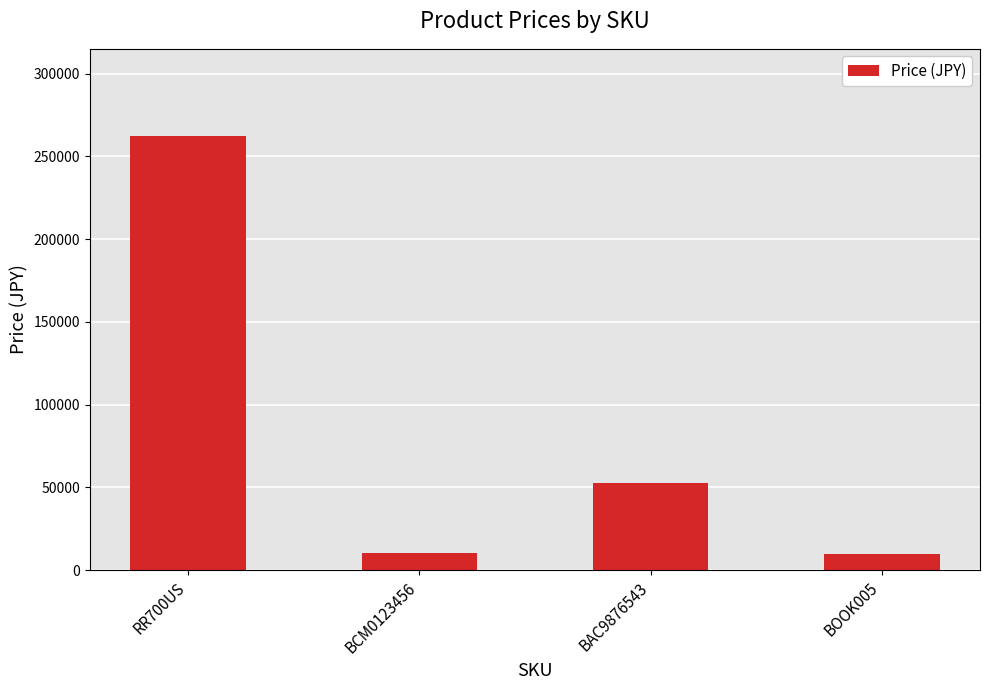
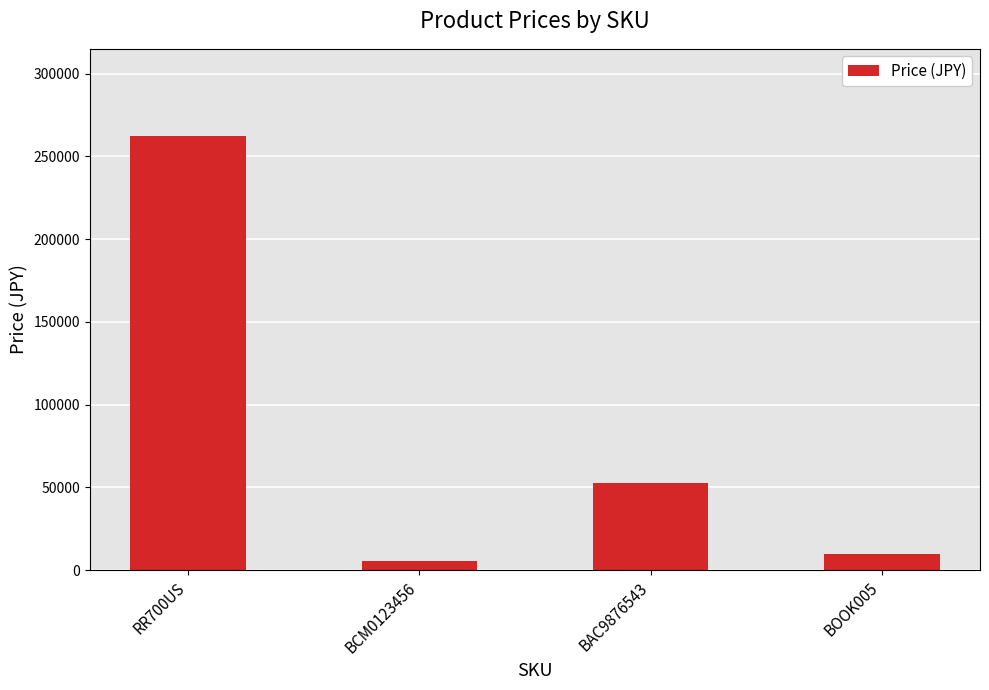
  {
    "RR700US": 263000,
-   "BCM0123456": 11000,
+   "BCM0123456": 5000,
    "BAC9876543": 53000,
    "BOOK005": 10000
  }
